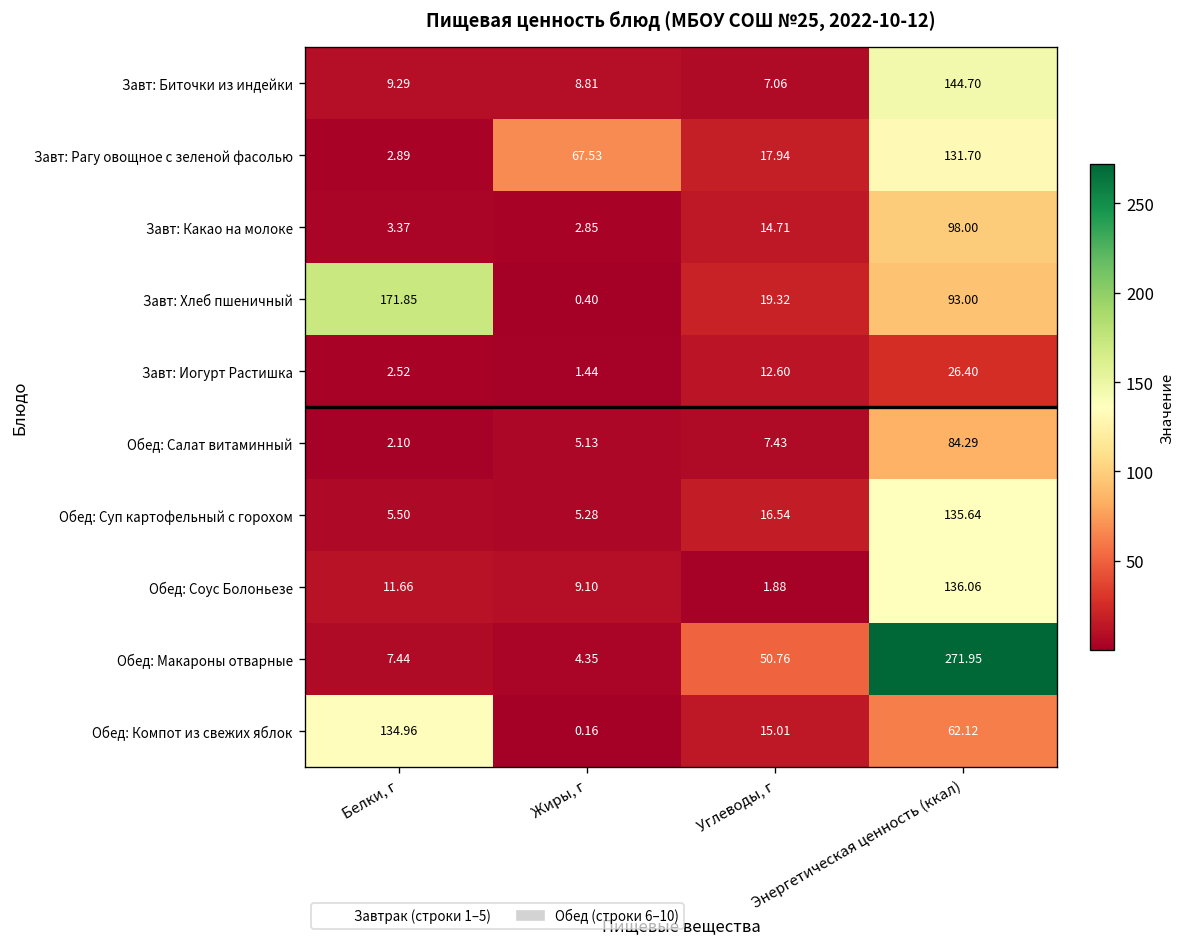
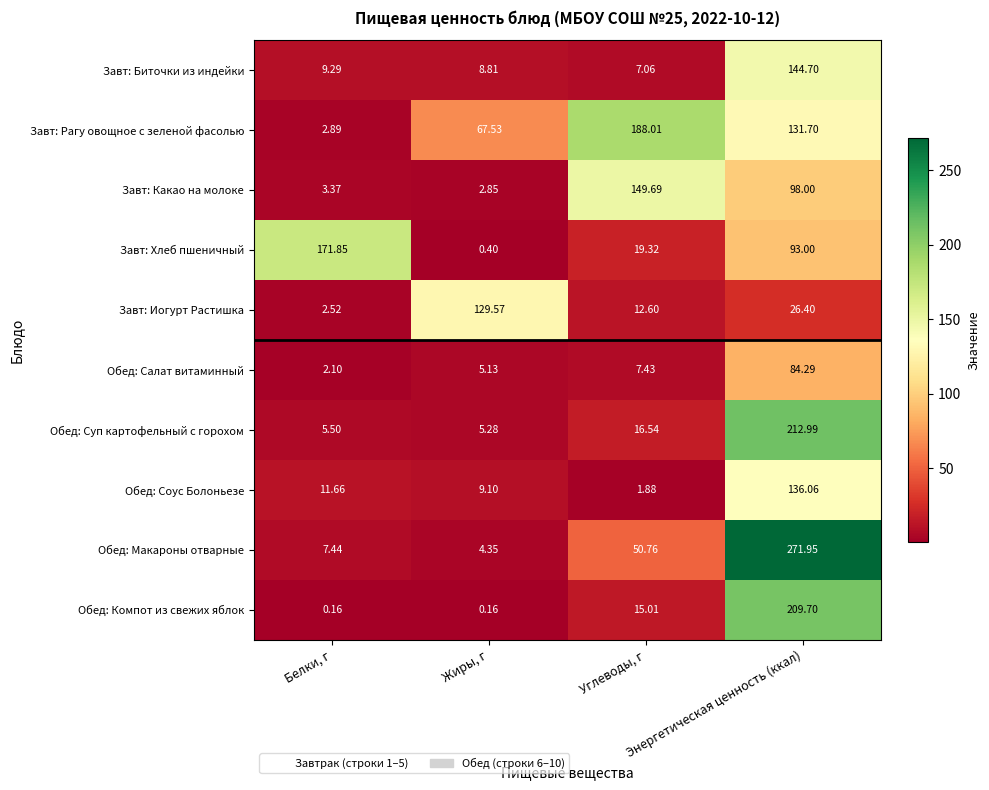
  {
    "Завт: Биточки из индейки": {
      "Белки, г": 9.29,
      "Жиры, г": 8.81,
      "Углеводы, г": 7.06,
      "Энергетическая ценность (ккал)": 144.70
    },
    "Завт: Рагу овощное с зеленой фасолью": {
      "Белки, г": 2.89,
      "Жиры, г": 67.53,
-     "Углеводы, г": 17.94,
+     "Углеводы, г": 188.01,
      "Энергетическая ценность (ккал)": 131.70
    },
    "Завт: Какао на молоке": {
      "Белки, г": 3.37,
      "Жиры, г": 2.85,
-     "Углеводы, г": 14.71,
+     "Углеводы, г": 149.69,
      "Энергетическая ценность (ккал)": 98.00
    },
    "Завт: Хлеб пшеничный": {
      "Белки, г": 171.85,
      "Жиры, г": 0.40,
      "Углеводы, г": 19.32,
      "Энергетическая ценность (ккал)": 93.00
    },
    "Завт: Иогурт Растишка": {
      "Белки, г": 2.52,
-     "Жиры, г": 1.44,
+     "Жиры, г": 129.57,
      "Углеводы, г": 12.60,
      "Энергетическая ценность (ккал)": 26.40
    },
    "Обед: Салат витаминный": {
      "Белки, г": 2.10,
      "Жиры, г": 5.13,
      "Углеводы, г": 7.43,
      "Энергетическая ценность (ккал)": 84.29
    },
    "Обед: Суп картофельный с горохом": {
      "Белки, г": 5.50,
      "Жиры, г": 5.28,
      "Углеводы, г": 16.54,
-     "Энергетическая ценность (ккал)": 135.64
+     "Энергетическая ценность (ккал)": 212.99
    },
    "Обед: Соус Болоньезе": {
      "Белки, г": 11.66,
      "Жиры, г": 9.10,
      "Углеводы, г": 1.88,
      "Энергетическая ценность (ккал)": 136.06
    },
    "Обед: Макароны отварные": {
      "Белки, г": 7.44,
      "Жиры, г": 4.35,
      "Углеводы, г": 50.76,
      "Энергетическая ценность (ккал)": 271.95
    },
    "Обед: Компот из свежих яблок": {
-     "Белки, г": 134.96,
+     "Белки, г": 0.16,
      "Жиры, г": 0.16,
      "Углеводы, г": 15.01,
-     "Энергетическая ценность (ккал)": 62.12
+     "Энергетическая ценность (ккал)": 209.70
    }
  }
